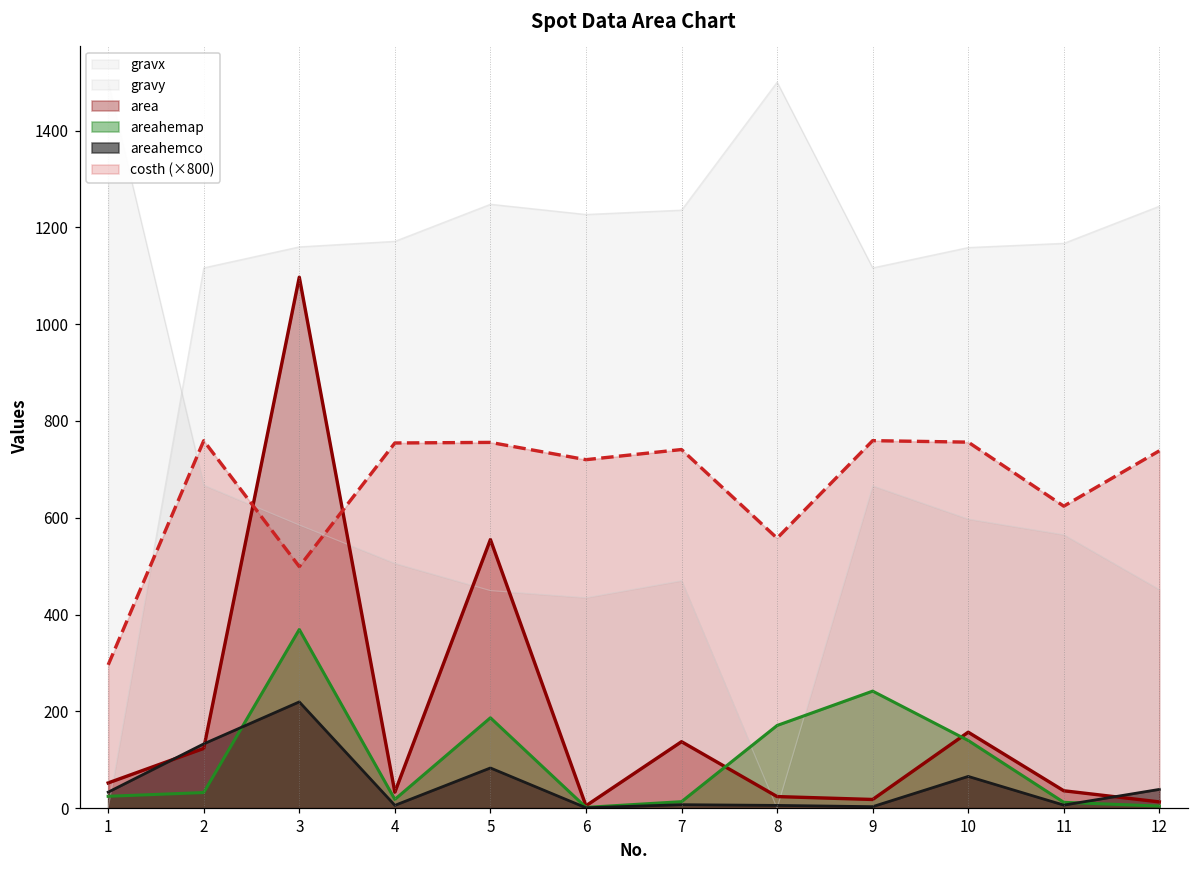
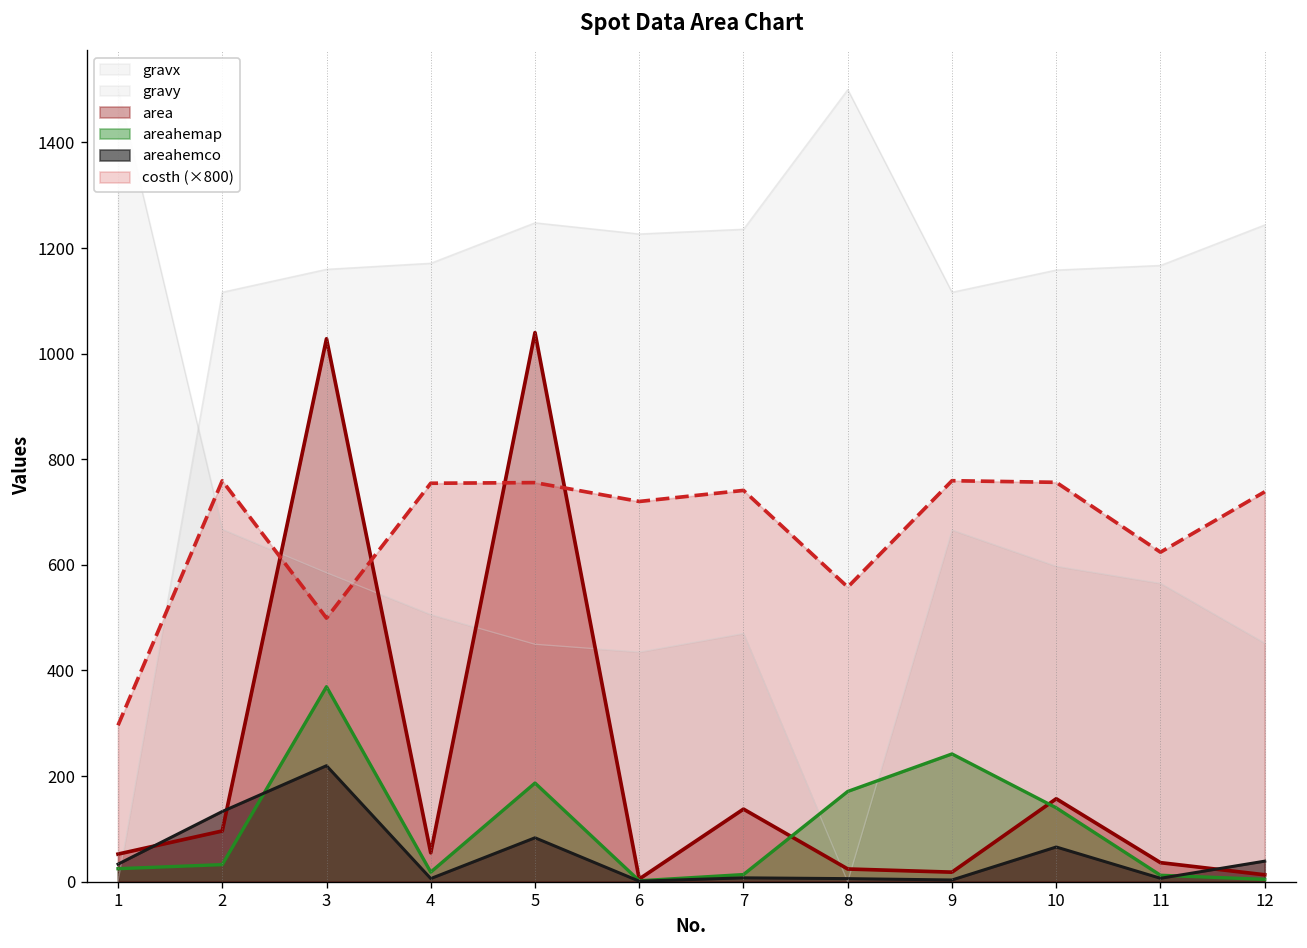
  {
    "area": {
      "1": 50,
-     "2": 120,
-     "3": 1100,
-     "4": 30,
-     "5": 560,
+     "2": 100,
+     "3": 1030,
+     "4": 50,
+     "5": 1040,
      "7": 140,
      "8": 20,
      "9": 20,
      "10": 160,
      "11": 40,
      "12": 10
    },
    "areahemap": {
      "1": 20,
      "2": 30,
      "3": 370,
      "4": 20,
      "5": 190,
      "7": 10,
      "8": 170,
      "9": 240,
      "10": 140,
      "12": 0
    },
    "areahemco": {
      "1": 30,
      "2": 130,
      "3": 220,
      "4": 10,
      "5": 80,
      "7": 10,
      "9": 0,
      "10": 70,
      "12": 40
    },
    "costh (×800)": {
      "1": 300,
      "2": 760,
      "3": 500,
      "4": 750,
      "5": 760,
      "6": 720,
      "7": 740,
      "8": 560,
      "9": 760,
      "10": 760,
      "11": 620,
      "12": 740
    }
  }
